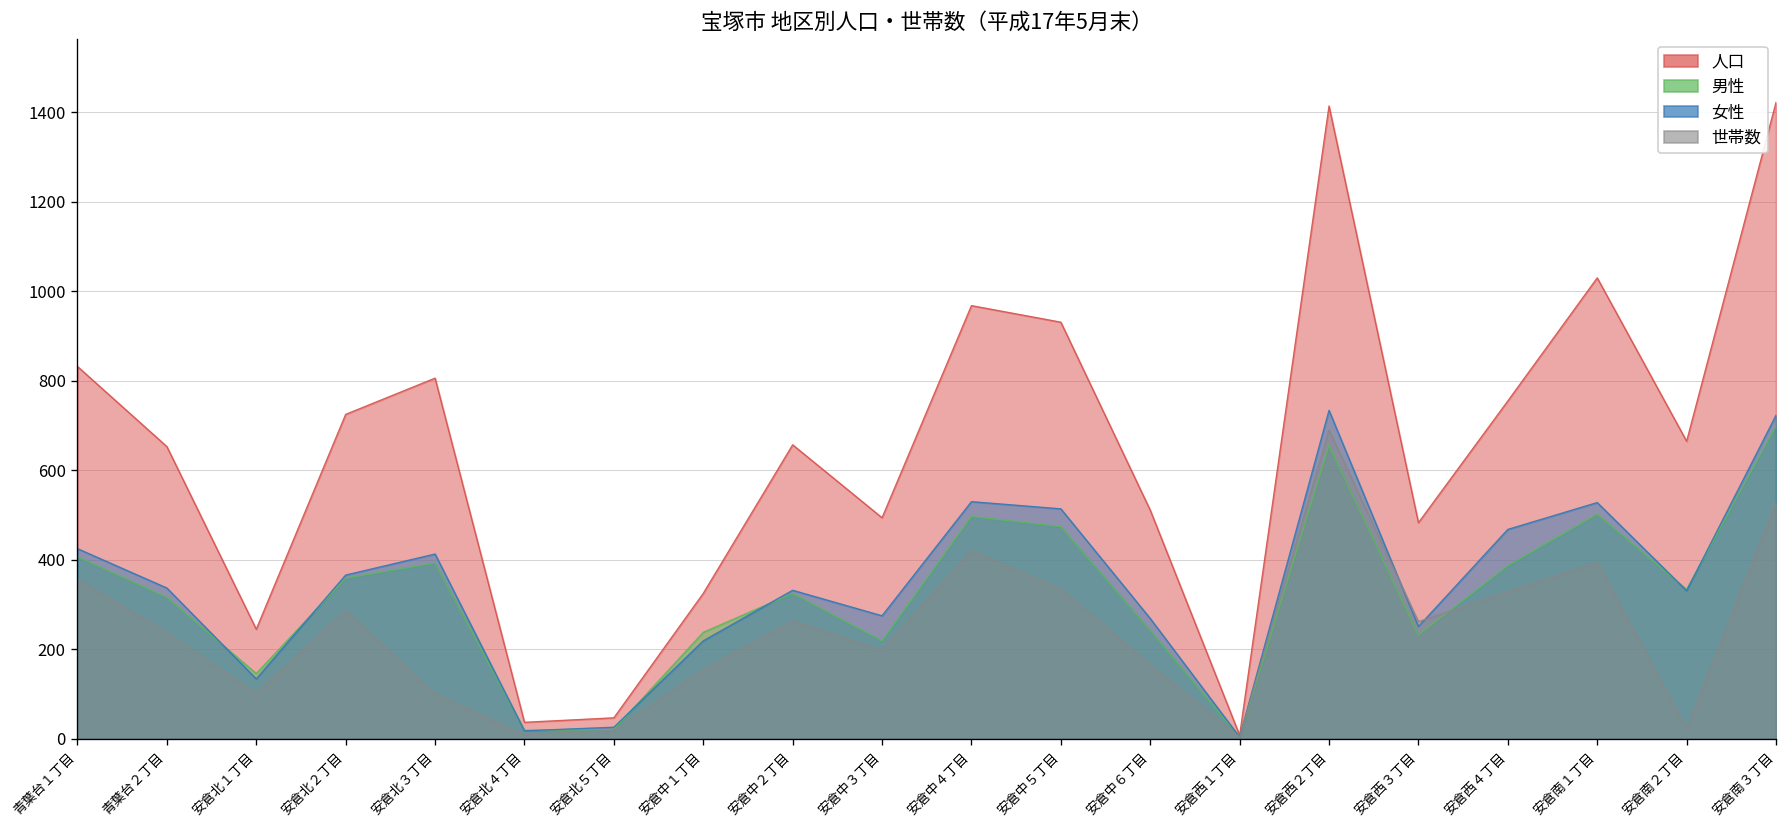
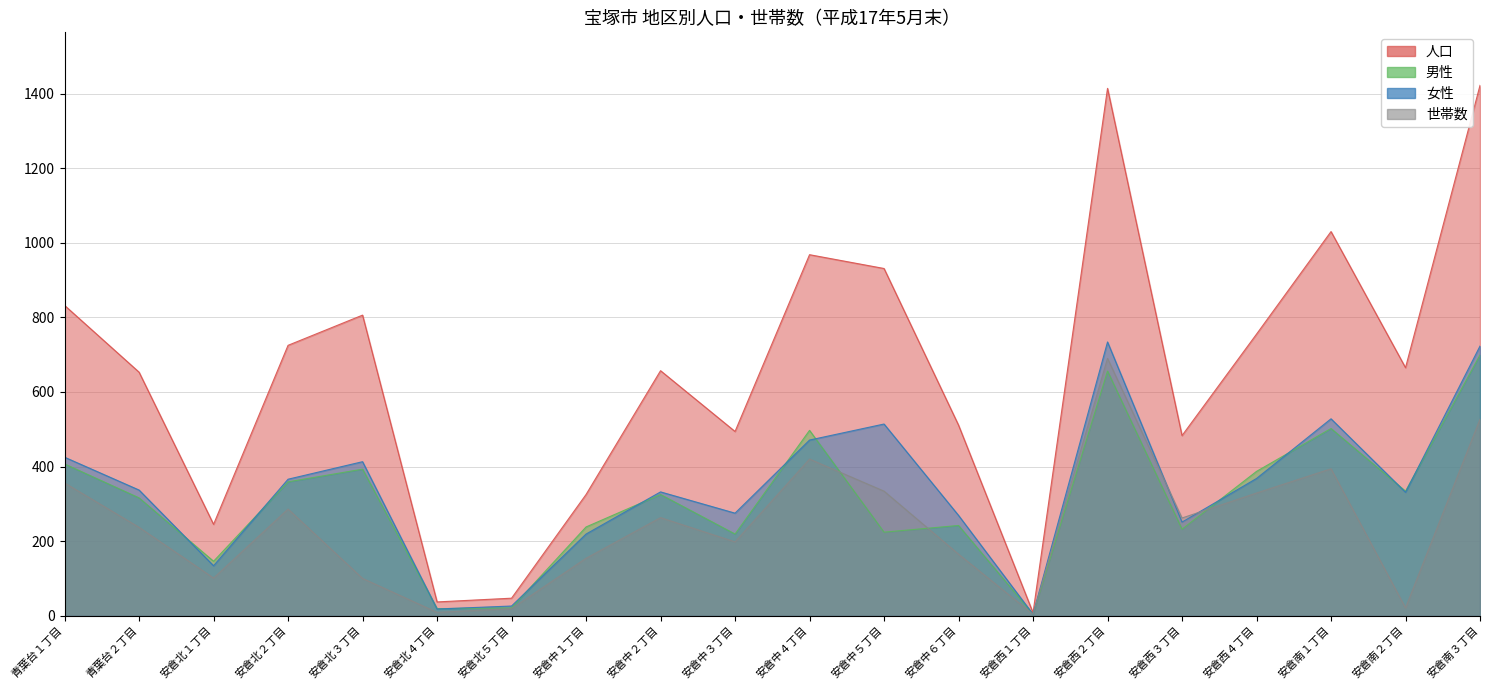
  {
    "人口": {
      "青葉台１丁目": 830,
      "青葉台２丁目": 650,
      "安倉北１丁目": 250,
      "安倉北２丁目": 730,
      "安倉北３丁目": 810,
      "安倉北４丁目": 40,
      "安倉北５丁目": 50,
      "安倉中１丁目": 330,
      "安倉中２丁目": 660,
      "安倉中３丁目": 490,
      "安倉中４丁目": 970,
      "安倉中５丁目": 930,
      "安倉中６丁目": 510,
      "安倉西２丁目": 1410,
      "安倉西３丁目": 480,
      "安倉西４丁目": 760,
      "安倉南１丁目": 1030,
      "安倉南２丁目": 670,
      "安倉南３丁目": 1420
    },
    "男性": {
      "青葉台１丁目": 410,
      "青葉台２丁目": 320,
      "安倉北１丁目": 150,
      "安倉北２丁目": 360,
      "安倉北３丁目": 390,
      "安倉中１丁目": 240,
      "安倉中２丁目": 330,
      "安倉中３丁目": 220,
      "安倉中４丁目": 500,
-     "安倉中５丁目": 470,
+     "安倉中５丁目": 220,
      "安倉中６丁目": 240,
      "安倉西２丁目": 660,
      "安倉西３丁目": 230,
      "安倉西４丁目": 390,
      "安倉南１丁目": 500,
      "安倉南３丁目": 700
    },
    "女性": {
      "青葉台１丁目": 430,
      "青葉台２丁目": 340,
      "安倉北１丁目": 130,
      "安倉北２丁目": 370,
      "安倉北３丁目": 410,
      "安倉中１丁目": 220,
      "安倉中２丁目": 330,
      "安倉中３丁目": 280,
-     "安倉中４丁目": 530,
+     "安倉中４丁目": 470,
      "安倉中５丁目": 510,
      "安倉中６丁目": 270,
      "安倉西２丁目": 730,
      "安倉西３丁目": 250,
-     "安倉西４丁目": 470,
+     "安倉西４丁目": 370,
      "安倉南１丁目": 530,
      "安倉南３丁目": 720
    },
    "世帯数": {
      "青葉台１丁目": 360,
      "青葉台２丁目": 240,
      "安倉北１丁目": 100,
      "安倉北２丁目": 290,
      "安倉北３丁目": 100,
      "安倉北４丁目": 10,
      "安倉中１丁目": 150,
      "安倉中２丁目": 260,
      "安倉中３丁目": 200,
      "安倉中４丁目": 420,
      "安倉中５丁目": 330,
      "安倉中６丁目": 170,
      "安倉西２丁目": 690,
      "安倉西３丁目": 260,
      "安倉西４丁目": 330,
      "安倉南１丁目": 390,
      "安倉南２丁目": 20,
      "安倉南３丁目": 530
    }
  }
